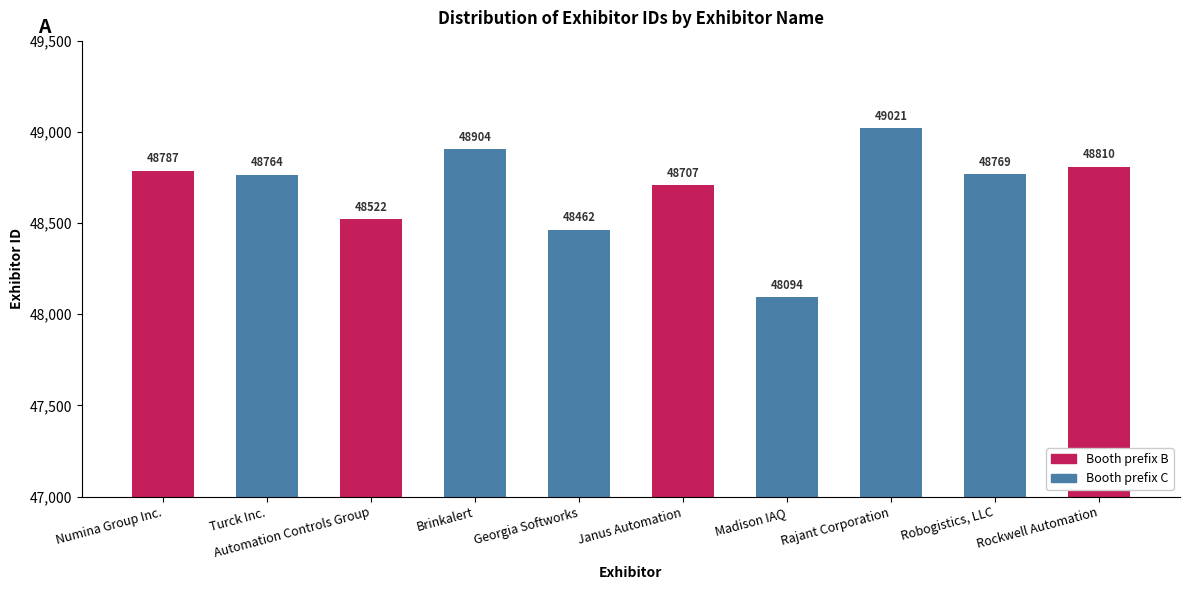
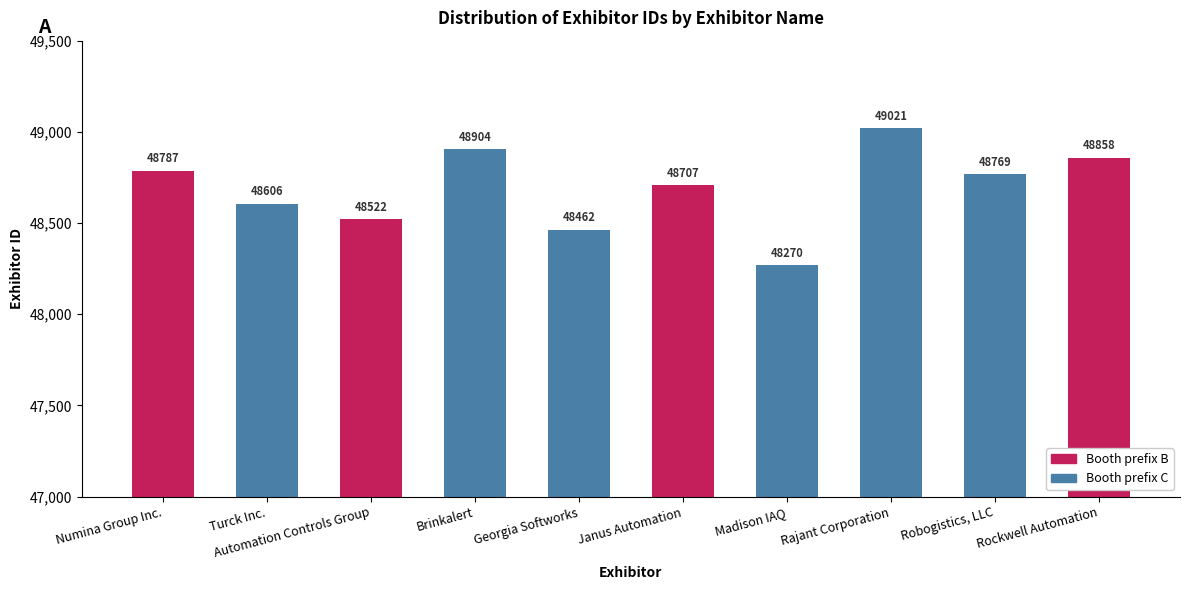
  {
    "Booth prefix B": {
      "Numina Group Inc.": 48787,
      "Automation Controls Group": 48522,
      "Janus Automation": 48707,
-     "Rockwell Automation": 48810
+     "Rockwell Automation": 48858
    },
    "Booth prefix C": {
-     "Turck Inc.": 48764,
+     "Turck Inc.": 48606,
      "Brinkalert": 48904,
      "Georgia Softworks": 48462,
-     "Madison IAQ": 48094,
+     "Madison IAQ": 48270,
      "Rajant Corporation": 49021,
      "Robogistics, LLC": 48769
    }
  }
